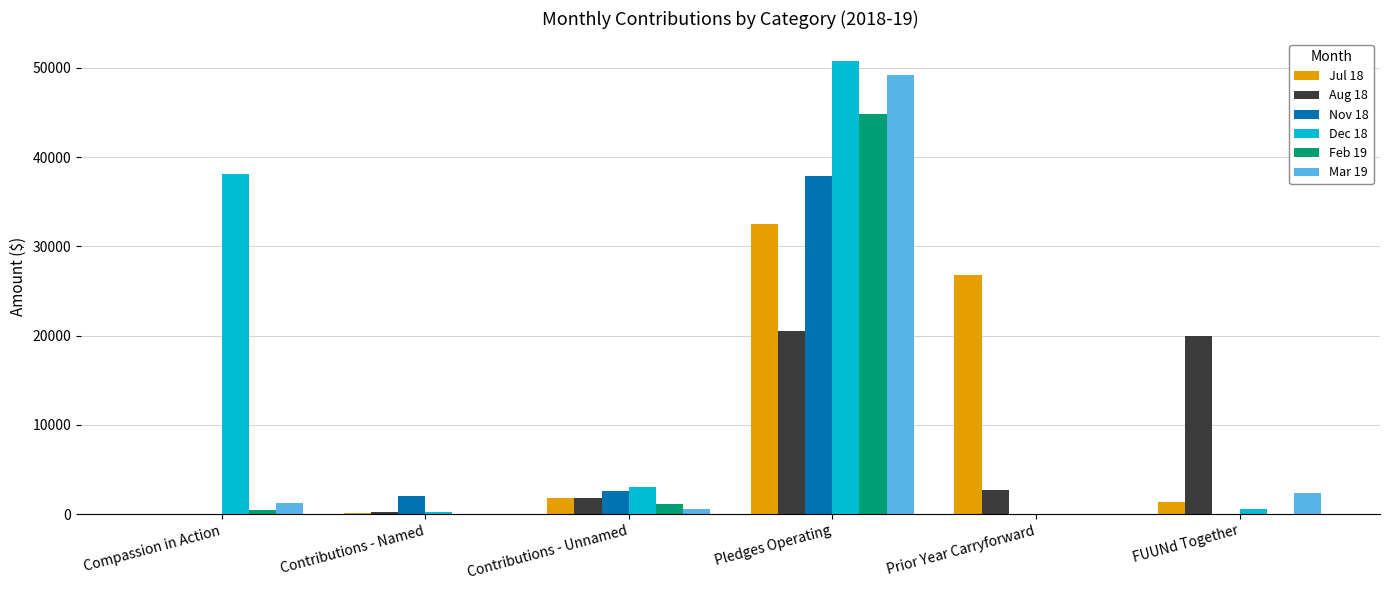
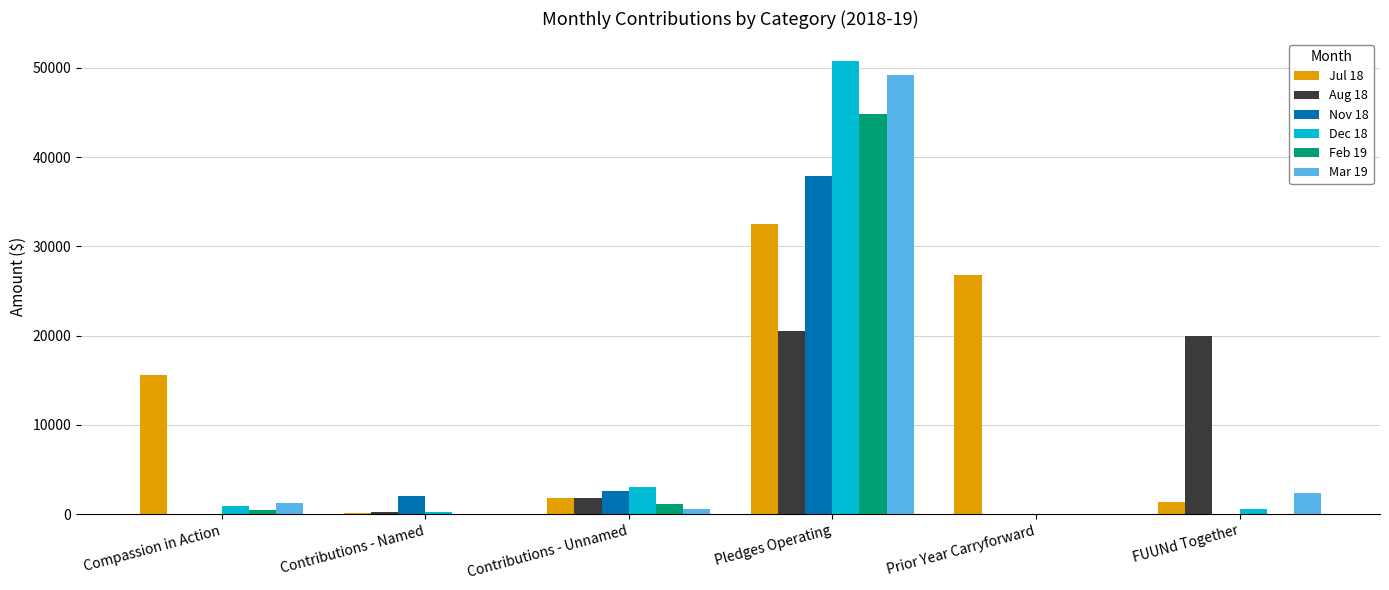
  {
    "Jul 18": {
-     "Compassion in Action": 0,
+     "Compassion in Action": 16000,
      "Contributions - Unnamed": 2000,
      "Pledges Operating": 33000,
      "Prior Year Carryforward": 27000,
      "FUUNd Together": 1000
    },
    "Aug 18": {
      "Compassion in Action": 0,
      "Contributions - Unnamed": 2000,
      "Pledges Operating": 20000,
-     "Prior Year Carryforward": 3000,
+     "Prior Year Carryforward": 0,
      "FUUNd Together": 20000
    },
    "Nov 18": {
      "Compassion in Action": 0,
      "Contributions - Named": 2000,
      "Contributions - Unnamed": 3000,
      "Pledges Operating": 38000,
      "Prior Year Carryforward": 0
    },
    "Dec 18": {
-     "Compassion in Action": 38000,
+     "Compassion in Action": 1000,
      "Contributions - Unnamed": 3000,
      "Pledges Operating": 51000,
      "Prior Year Carryforward": 0,
      "FUUNd Together": 1000
    },
    "Feb 19": {
      "Compassion in Action": 0,
      "Contributions - Named": 0,
      "Contributions - Unnamed": 1000,
      "Pledges Operating": 45000,
      "Prior Year Carryforward": 0
    },
    "Mar 19": {
      "Compassion in Action": 1000,
      "Contributions - Unnamed": 1000,
      "Pledges Operating": 49000,
      "Prior Year Carryforward": 0,
      "FUUNd Together": 2000
    }
  }
